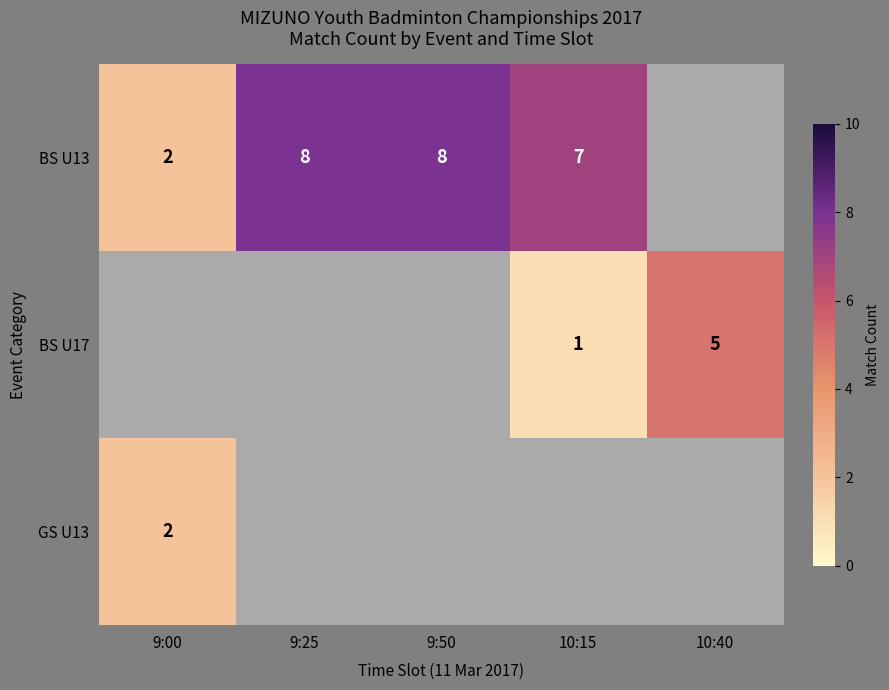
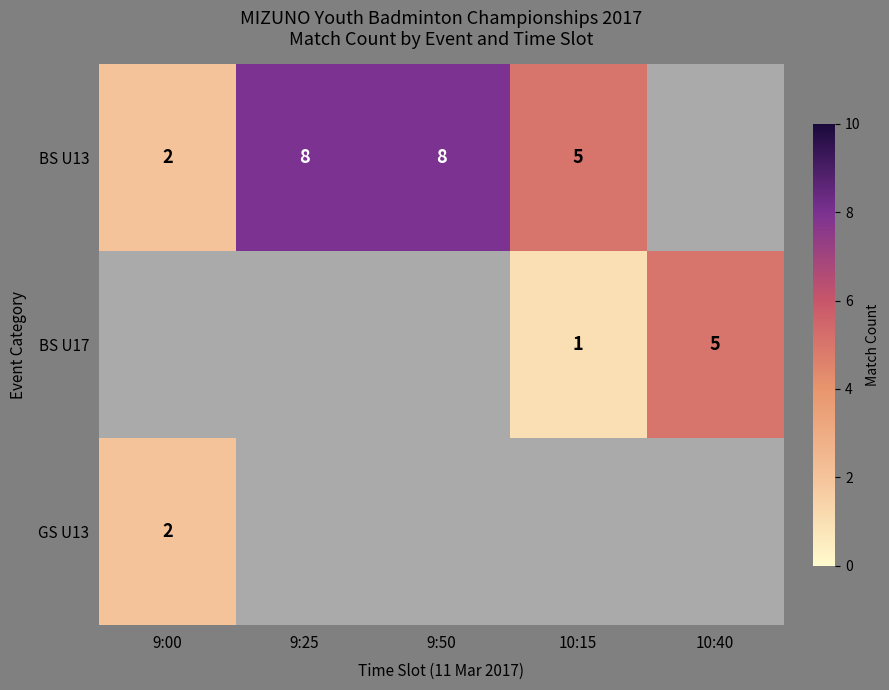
  {
    "BS U13": {
      "9:00": 2,
      "9:25": 8,
      "9:50": 8,
-     "10:15": 7
+     "10:15": 5
    },
    "BS U17": {
      "10:15": 1,
      "10:40": 5
    },
    "GS U13": {
      "9:00": 2
    }
  }
